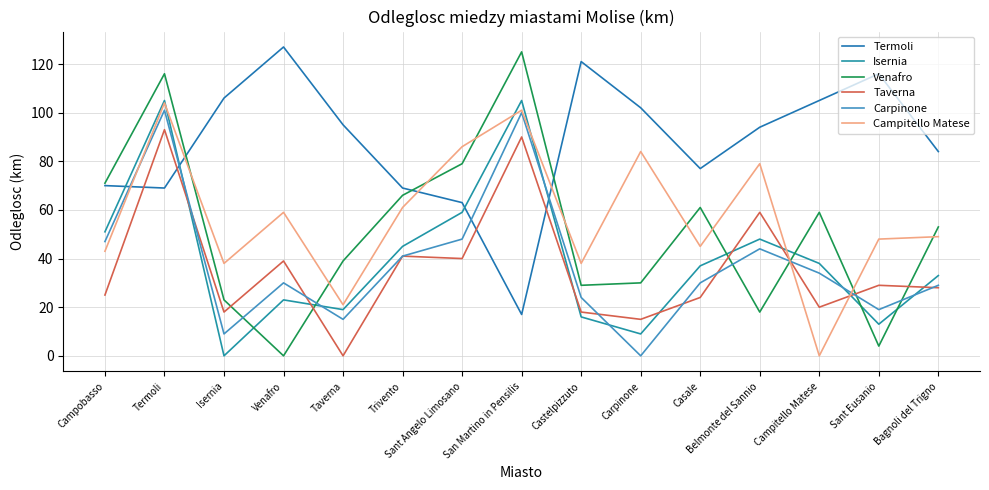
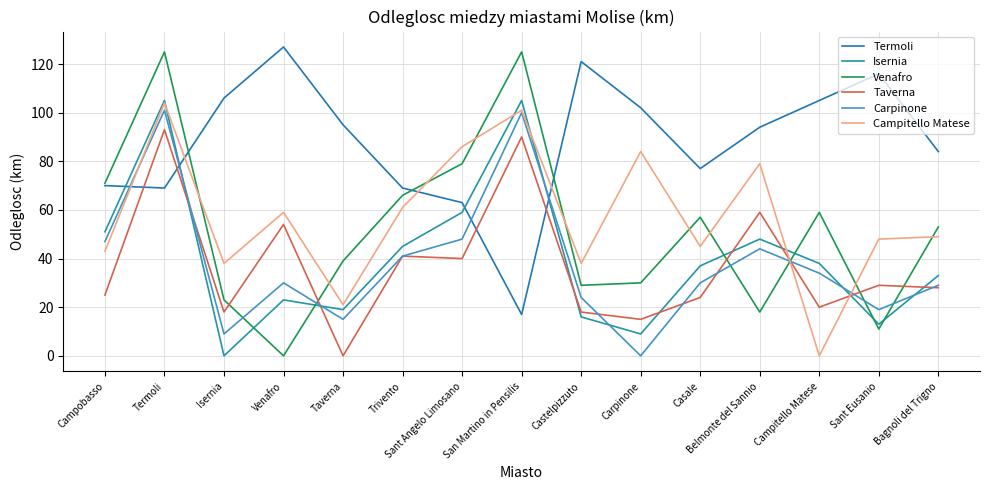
  {
    "Venafro": {
-     "Termoli": 116,
+     "Termoli": 125,
      "Isernia": 23,
      "Venafro": 0,
      "Taverna": 39,
      "Trivento": 66,
      "Sant Angelo Limosano": 79,
      "San Martino in Pensilis": 125,
      "Castelpizzuto": 29,
      "Carpinone": 30,
-     "Casale": 61,
+     "Casale": 57,
      "Belmonte del Sannio": 18,
      "Campitello Matese": 59,
-     "Sant Eusanio": 4,
+     "Sant Eusanio": 11,
      "Bagnoli del Trigno": 53
    },
    "Taverna": {
      "Campobasso": 25,
      "Termoli": 93,
      "Isernia": 18,
-     "Venafro": 39,
+     "Venafro": 54,
      "Taverna": 0,
      "Sant Angelo Limosano": 40,
      "San Martino in Pensilis": 90,
      "Castelpizzuto": 18,
      "Carpinone": 15,
      "Casale": 24,
      "Belmonte del Sannio": 59,
      "Campitello Matese": 20,
      "Sant Eusanio": 29
    },
    "Campitello Matese": {
      "Campobasso": 43,
      "Isernia": 38,
      "Venafro": 59,
      "Taverna": 21,
      "Trivento": 61,
      "Sant Angelo Limosano": 86,
      "Castelpizzuto": 38,
      "Carpinone": 84,
      "Casale": 45,
      "Belmonte del Sannio": 79,
      "Campitello Matese": 0,
      "Sant Eusanio": 48,
      "Bagnoli del Trigno": 49
    }
  }
